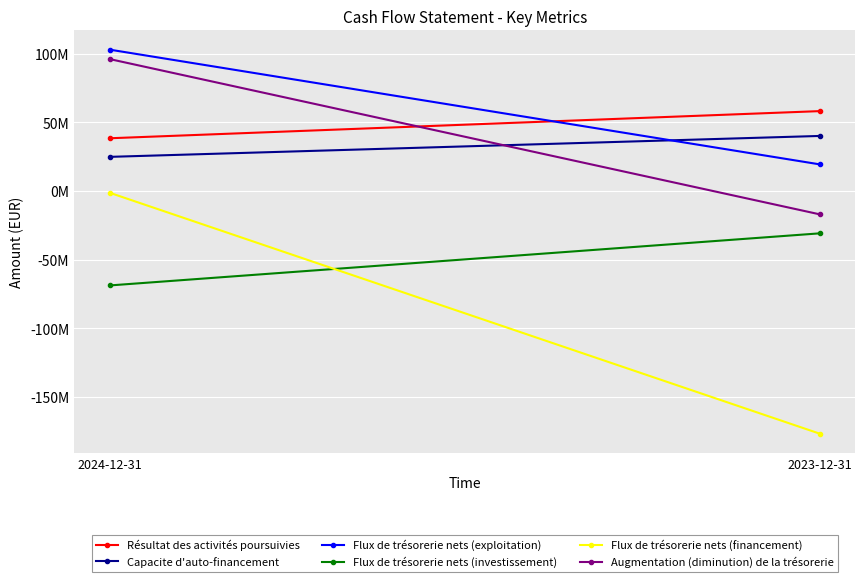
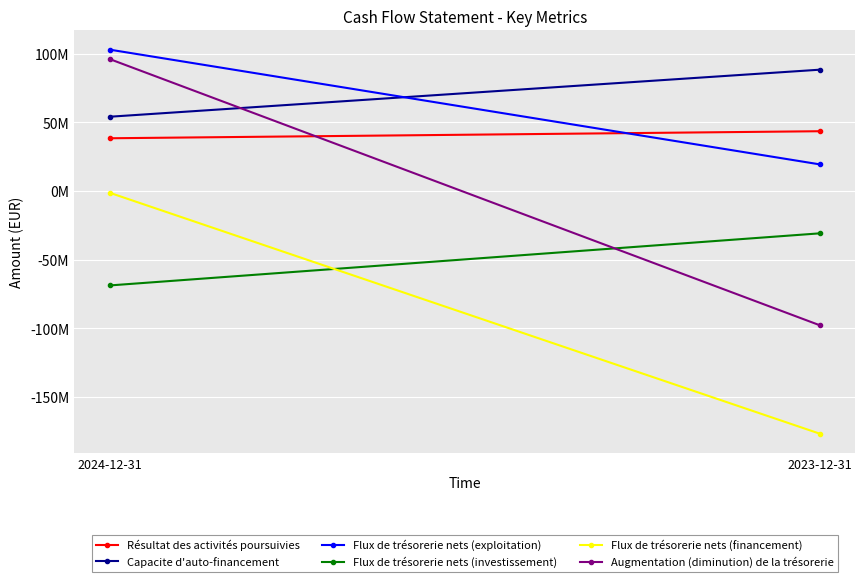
  {
    "Résultat des activités poursuivies": {
      "2024-12-31": 38000000,
-     "2023-12-31": 58000000
+     "2023-12-31": 44000000
    },
    "Capacite d'auto-financement": {
-     "2024-12-31": 25000000,
-     "2023-12-31": 40000000
+     "2024-12-31": 54000000,
+     "2023-12-31": 88000000
    },
    "Flux de trésorerie nets (exploitation)": {
      "2024-12-31": 103000000,
      "2023-12-31": 19000000
    },
    "Flux de trésorerie nets (investissement)": {
      "2024-12-31": -69000000,
      "2023-12-31": -31000000
    },
    "Flux de trésorerie nets (financement)": {
      "2024-12-31": -1000000,
      "2023-12-31": -177000000
    },
    "Augmentation (diminution) de la trésorerie": {
      "2024-12-31": 96000000,
-     "2023-12-31": -17000000
+     "2023-12-31": -98000000
    }
  }
